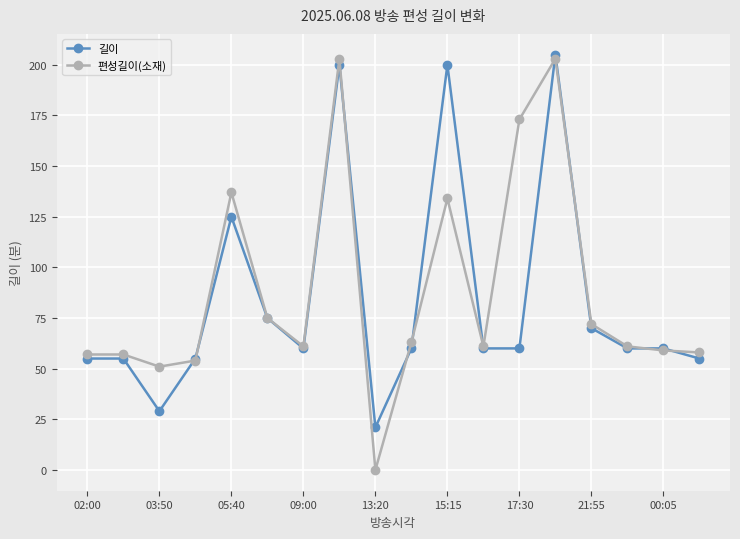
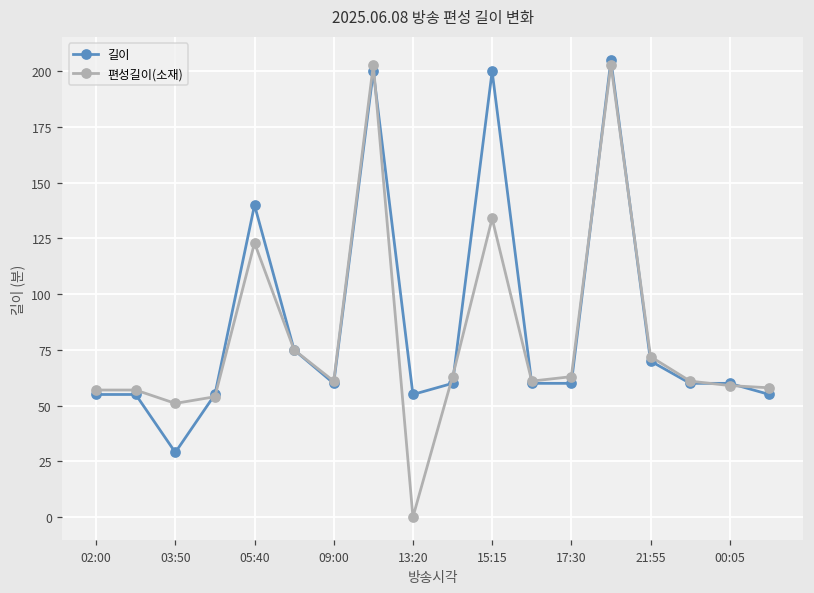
  {
    "길이": {
      "02:00": 55,
      "03:50": 29,
-     "05:40": 125,
-     "13:20": 21,
+     "05:40": 140,
+     "13:20": 55,
      "15:15": 200,
      "17:30": 60,
      "21:55": 70
    },
    "편성길이(소재)": {
      "02:00": 57,
      "03:50": 51,
-     "05:40": 137,
+     "05:40": 123,
      "13:20": 0,
      "15:15": 134,
-     "17:30": 173,
+     "17:30": 63,
      "21:55": 72
    }
  }
